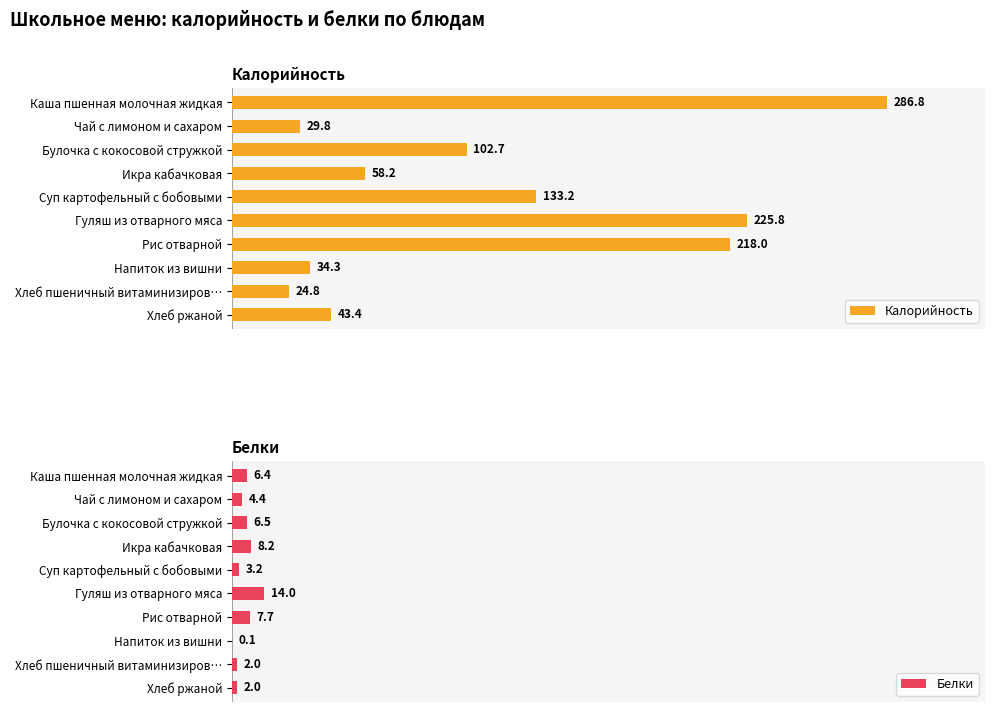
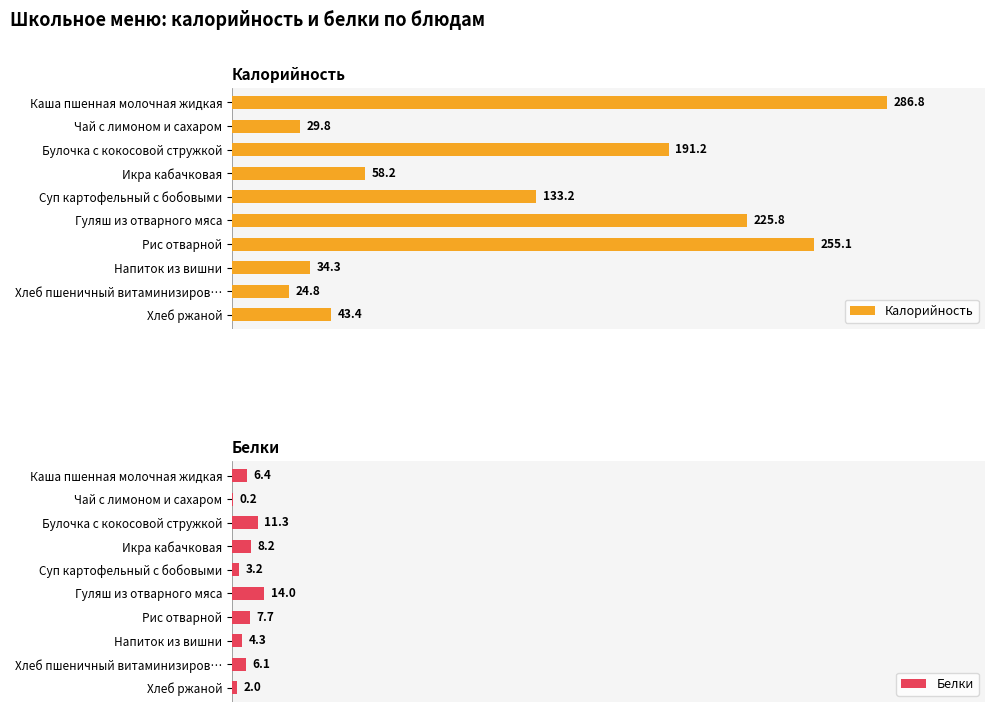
  {
    "Калорийность": {
      "Каша пшенная молочная жидкая": 286.8,
      "Чай с лимоном и сахаром": 29.8,
-     "Булочка с кокосовой стружкой": 102.7,
+     "Булочка с кокосовой стружкой": 191.2,
      "Икра кабачковая": 58.2,
      "Суп картофельный с бобовыми": 133.2,
      "Гуляш из отварного мяса": 225.8,
-     "Рис отварной": 218.0,
+     "Рис отварной": 255.1,
      "Напиток из вишни": 34.3,
      "Хлеб пшеничный витаминизиров…": 24.8,
      "Хлеб ржаной": 43.4
    },
    "Белки": {
      "Каша пшенная молочная жидкая": 6.4,
-     "Чай с лимоном и сахаром": 4.4,
-     "Булочка с кокосовой стружкой": 6.5,
+     "Чай с лимоном и сахаром": 0.2,
+     "Булочка с кокосовой стружкой": 11.3,
      "Икра кабачковая": 8.2,
      "Суп картофельный с бобовыми": 3.2,
      "Гуляш из отварного мяса": 14.0,
      "Рис отварной": 7.7,
-     "Напиток из вишни": 0.1,
-     "Хлеб пшеничный витаминизиров…": 2.0,
+     "Напиток из вишни": 4.3,
+     "Хлеб пшеничный витаминизиров…": 6.1,
      "Хлеб ржаной": 2.0
    }
  }
